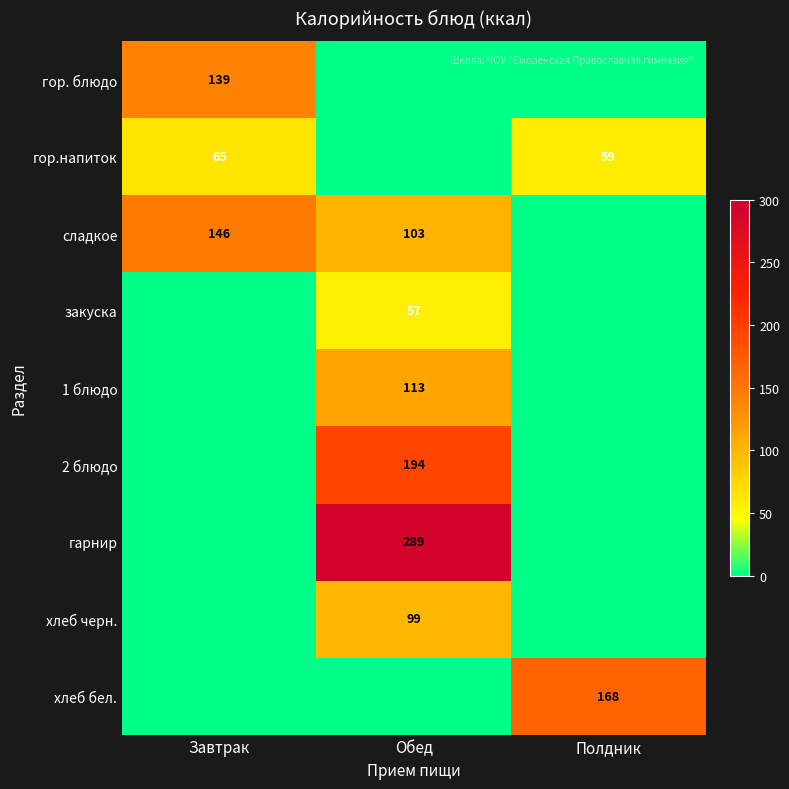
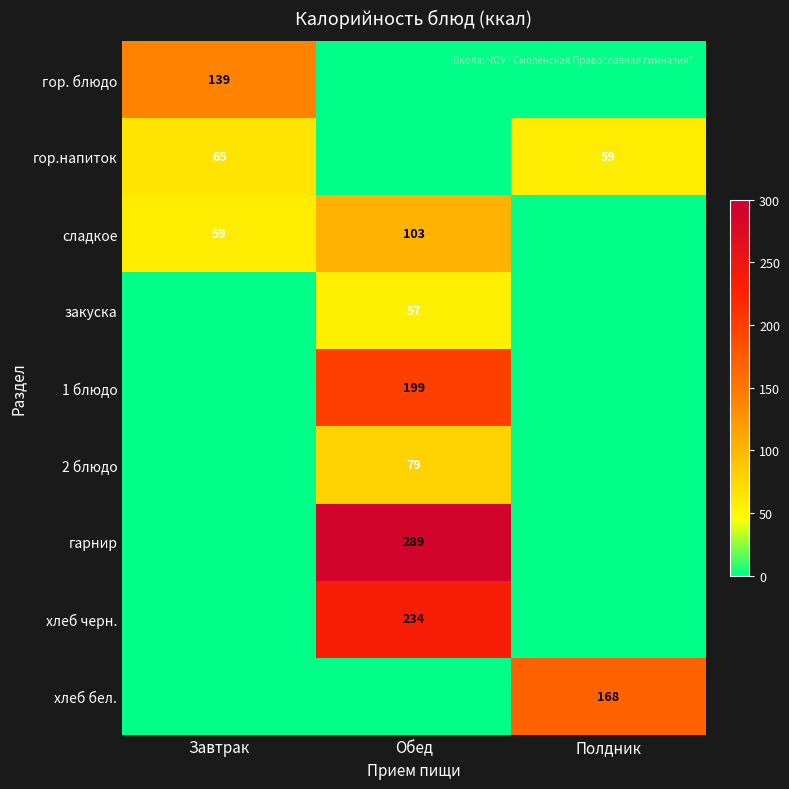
  {
    "гор. блюдо": {
      "Завтрак": 139
    },
    "гор.напиток": {
      "Завтрак": 65,
      "Полдник": 59
    },
    "сладкое": {
-     "Завтрак": 146,
+     "Завтрак": 59,
      "Обед": 103
    },
    "закуска": {
      "Обед": 57
    },
    "1 блюдо": {
-     "Обед": 113
+     "Обед": 199
    },
    "2 блюдо": {
-     "Обед": 194
+     "Обед": 79
    },
    "гарнир": {
      "Обед": 289
    },
    "хлеб черн.": {
-     "Обед": 99
+     "Обед": 234
    },
    "хлеб бел.": {
      "Полдник": 168
    }
  }
